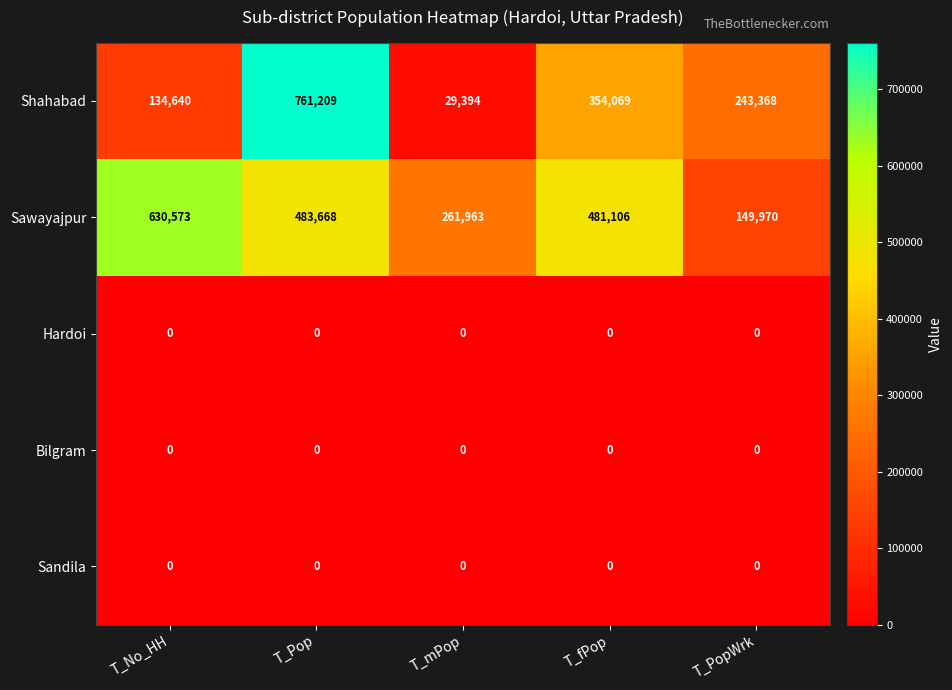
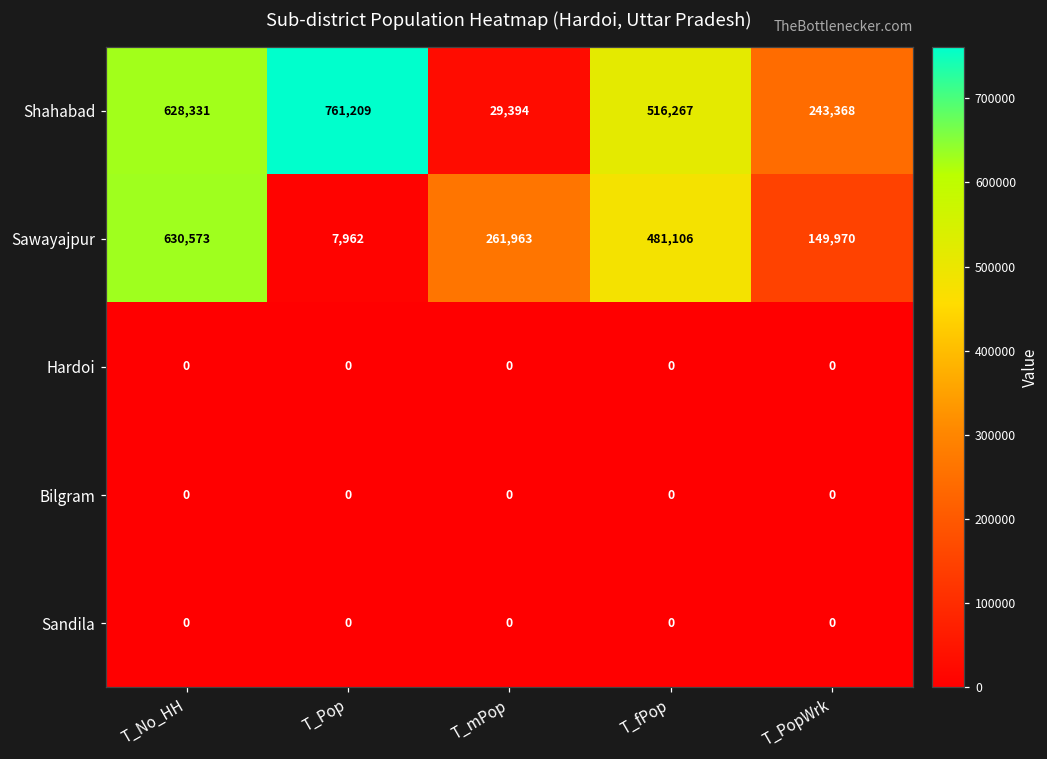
  {
    "Shahabad": {
-     "T_No_HH": "134,640",
+     "T_No_HH": "628,331",
      "T_Pop": "761,209",
      "T_mPop": "29,394",
-     "T_fPop": "354,069",
+     "T_fPop": "516,267",
      "T_PopWrk": "243,368"
    },
    "Sawayajpur": {
      "T_No_HH": "630,573",
-     "T_Pop": "483,668",
+     "T_Pop": "7,962",
      "T_mPop": "261,963",
      "T_fPop": "481,106",
      "T_PopWrk": "149,970"
    },
    "Hardoi": {
      "T_No_HH": "0",
      "T_Pop": "0",
      "T_mPop": "0",
      "T_fPop": "0",
      "T_PopWrk": "0"
    },
    "Bilgram": {
      "T_No_HH": "0",
      "T_Pop": "0",
      "T_mPop": "0",
      "T_fPop": "0",
      "T_PopWrk": "0"
    },
    "Sandila": {
      "T_No_HH": "0",
      "T_Pop": "0",
      "T_mPop": "0",
      "T_fPop": "0",
      "T_PopWrk": "0"
    }
  }
